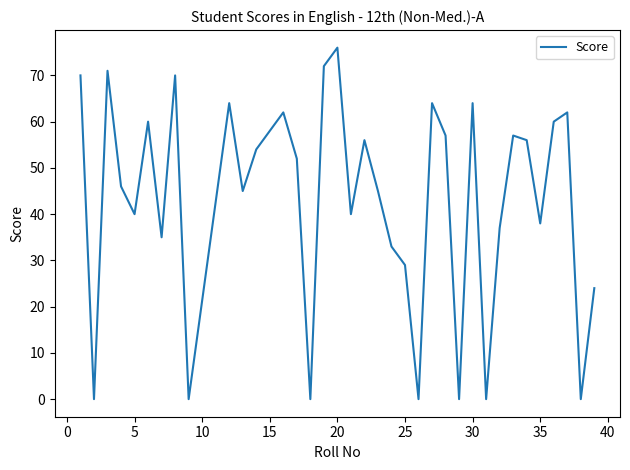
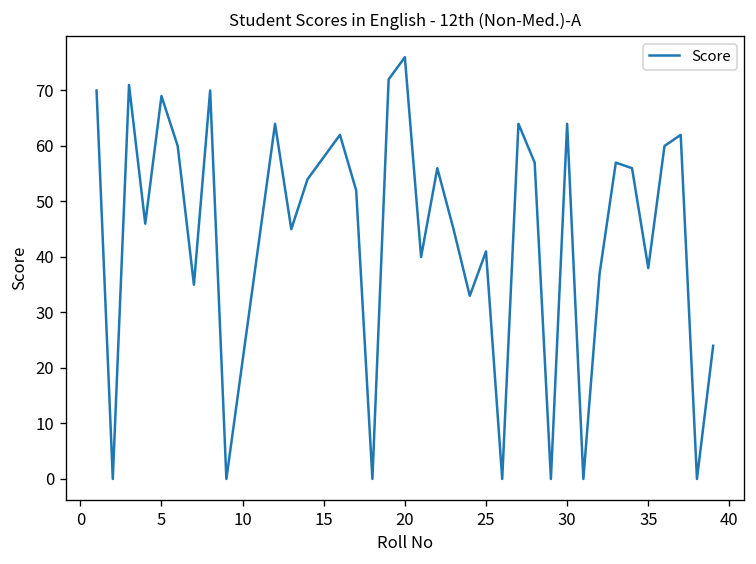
  {
-   "5": 40,
+   "5": 69,
    "20": 76,
-   "25": 29,
+   "25": 41,
    "30": 64,
    "35": 38
  }
